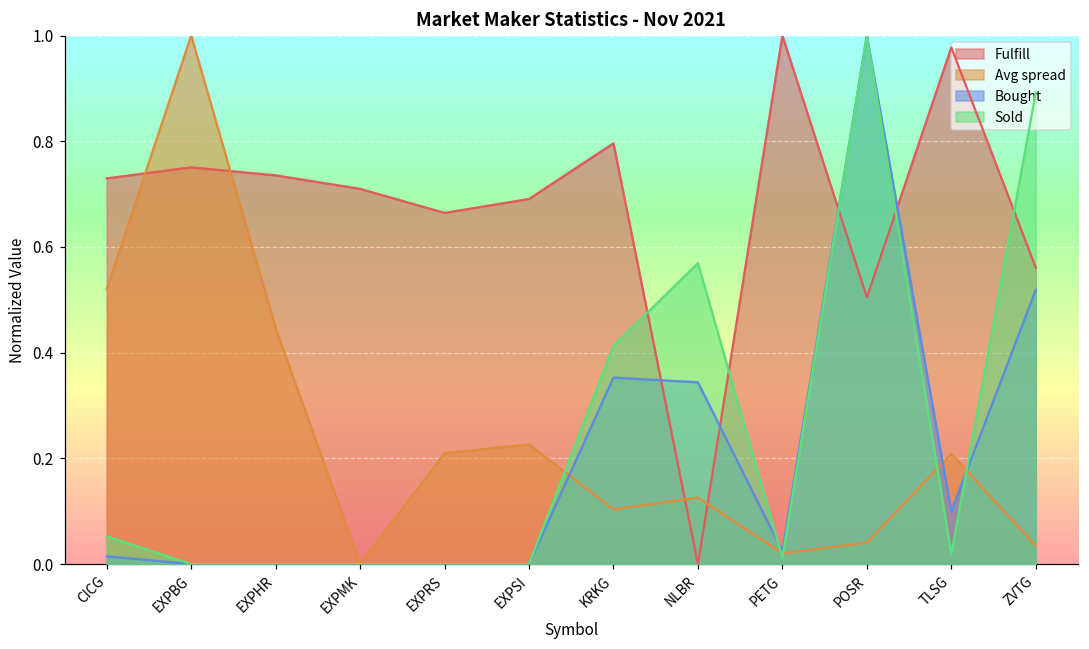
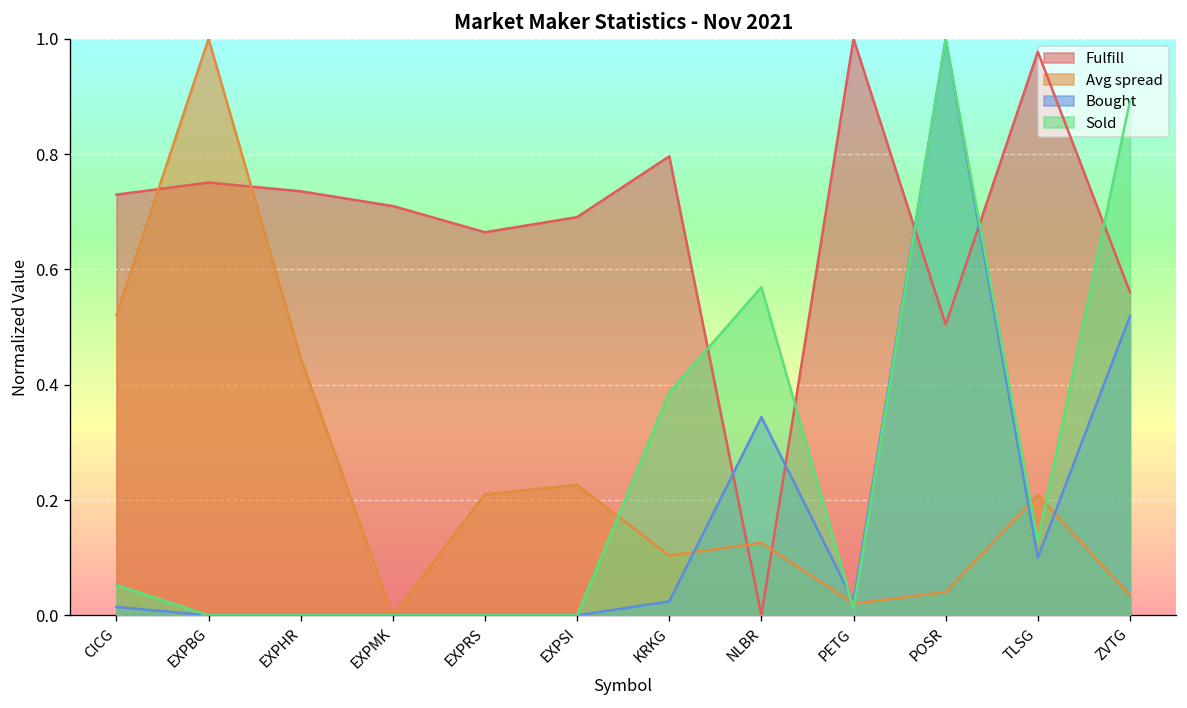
  {
    "Bought": {
      "CICG": 0.01,
-     "KRKG": 0.35,
+     "KRKG": 0.02,
      "NLBR": 0.34,
      "TLSG": 0.10,
      "ZVTG": 0.52
    },
    "Sold": {
      "CICG": 0.05,
-     "KRKG": 0.41,
+     "KRKG": 0.39,
      "NLBR": 0.57,
      "PETG": 0.01,
-     "TLSG": 0.02
+     "TLSG": 0.13
    }
  }
